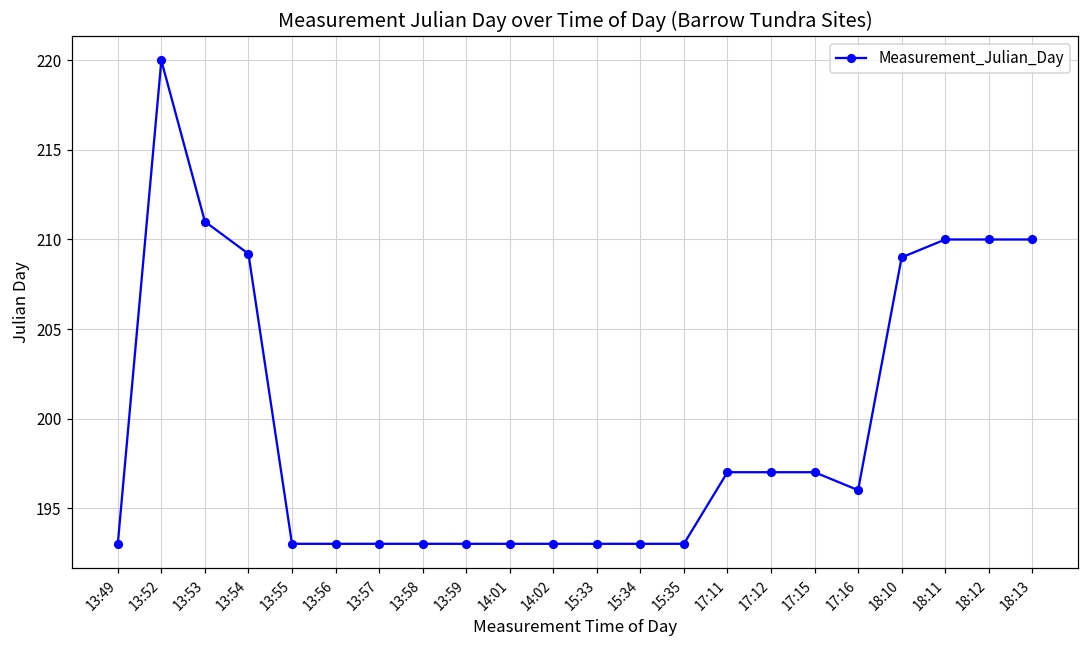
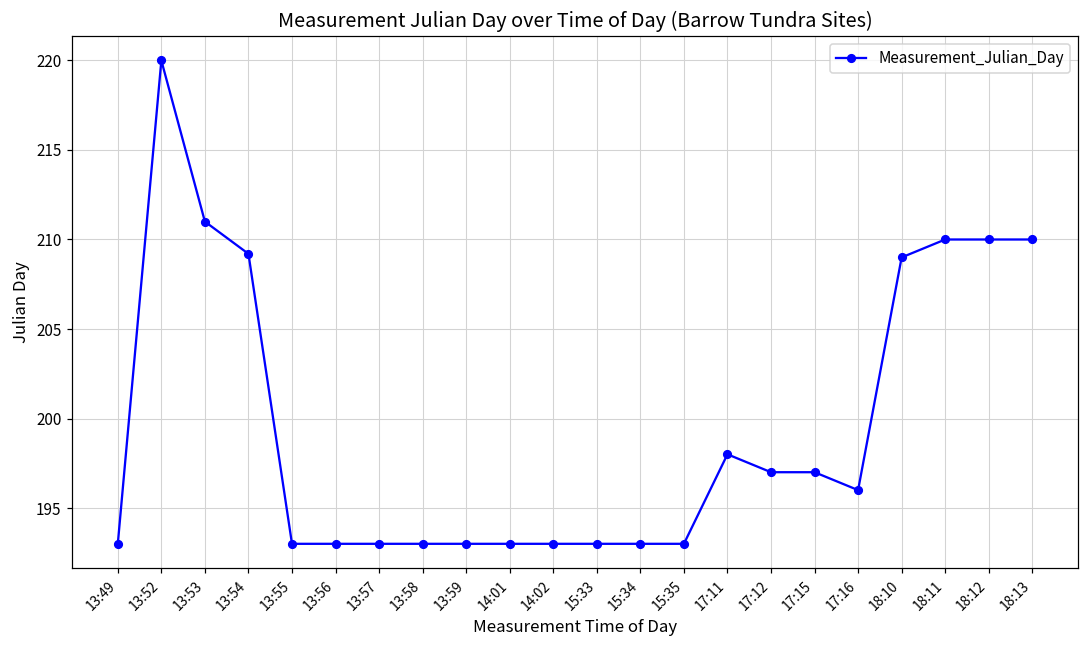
  {
    "13:49": 193,
    "13:52": 220,
    "13:53": 211,
    "13:54": 209.2,
    "13:55": 193,
    "13:56": 193,
    "13:57": 193,
    "13:58": 193,
    "13:59": 193,
    "14:01": 193,
    "14:02": 193,
    "15:33": 193,
    "15:34": 193,
    "15:35": 193,
-   "17:11": 197,
+   "17:11": 198,
    "17:12": 197,
    "17:15": 197,
    "17:16": 196,
    "18:10": 209,
    "18:11": 210,
    "18:12": 210,
    "18:13": 210
  }
